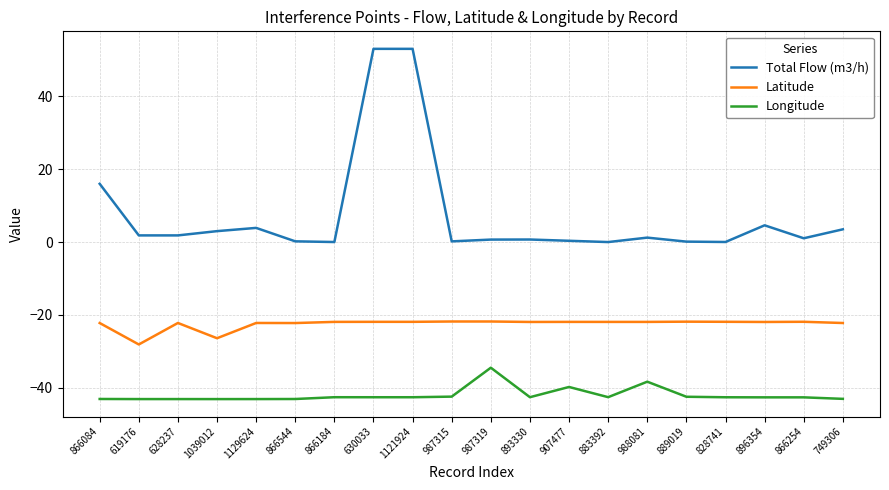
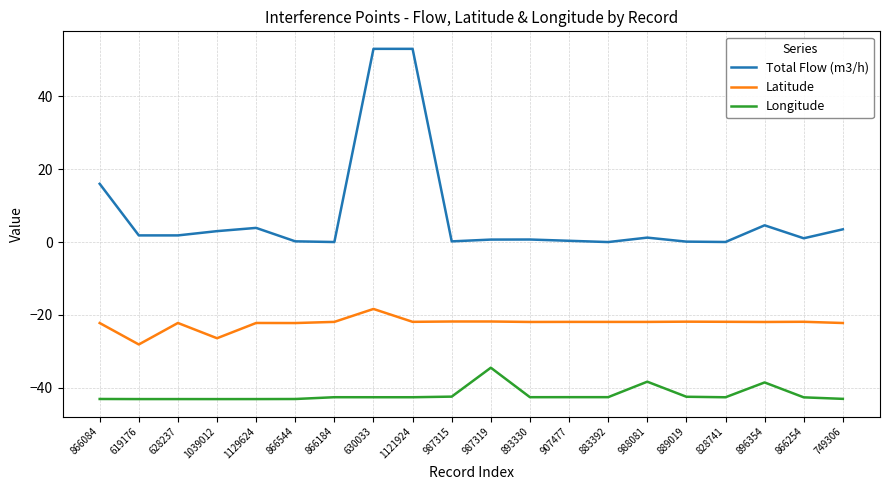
  {
    "Total Flow (m3/h)": {
      "866084": 16,
      "619176": 2,
      "628237": 2,
      "1039012": 3,
      "1129624": 4,
      "866544": 0,
      "866184": 0,
      "630033": 53,
      "1121924": 53,
      "987315": 0,
      "987319": 1,
      "893330": 1,
      "907477": 0,
      "883392": 0,
      "988081": 1,
      "889019": 0,
      "828741": 0,
      "896354": 5,
      "866254": 1,
      "749306": 4
    },
    "Latitude": {
      "866084": -22,
      "619176": -28,
      "628237": -22,
      "1039012": -26,
      "1129624": -22,
      "866544": -22,
      "866184": -22,
-     "630033": -22,
+     "630033": -18,
      "1121924": -22,
      "987315": -22,
      "987319": -22,
      "893330": -22,
      "907477": -22,
      "883392": -22,
      "988081": -22,
      "889019": -22,
      "828741": -22,
      "896354": -22,
      "866254": -22,
      "749306": -22
    },
    "Longitude": {
      "866084": -43,
      "619176": -43,
      "628237": -43,
      "1039012": -43,
      "1129624": -43,
      "866544": -43,
      "866184": -43,
      "630033": -43,
      "1121924": -43,
      "987315": -42,
      "987319": -35,
      "893330": -43,
-     "907477": -40,
+     "907477": -43,
      "883392": -43,
      "988081": -38,
      "889019": -42,
      "828741": -43,
-     "896354": -43,
+     "896354": -39,
      "866254": -43,
      "749306": -43
    }
  }
